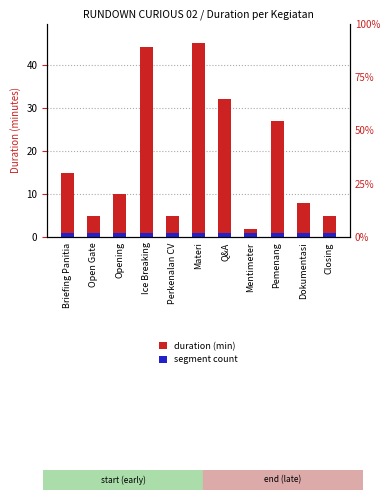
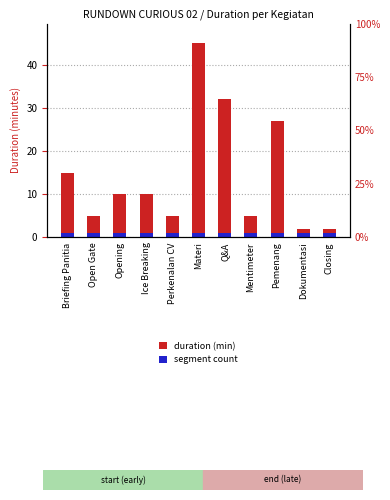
  {
    "duration (min)": {
      "Briefing Panitia": 15,
      "Open Gate": 5,
      "Opening": 10,
-     "Ice Breaking": 44,
+     "Ice Breaking": 10,
      "Perkenalan CV": 5,
      "Materi": 45,
      "Q&A": 32,
-     "Mentimeter": 2,
+     "Mentimeter": 5,
      "Pemenang": 27,
-     "Dokumentasi": 8,
-     "Closing": 5
+     "Dokumentasi": 2,
+     "Closing": 2
    }
  }
